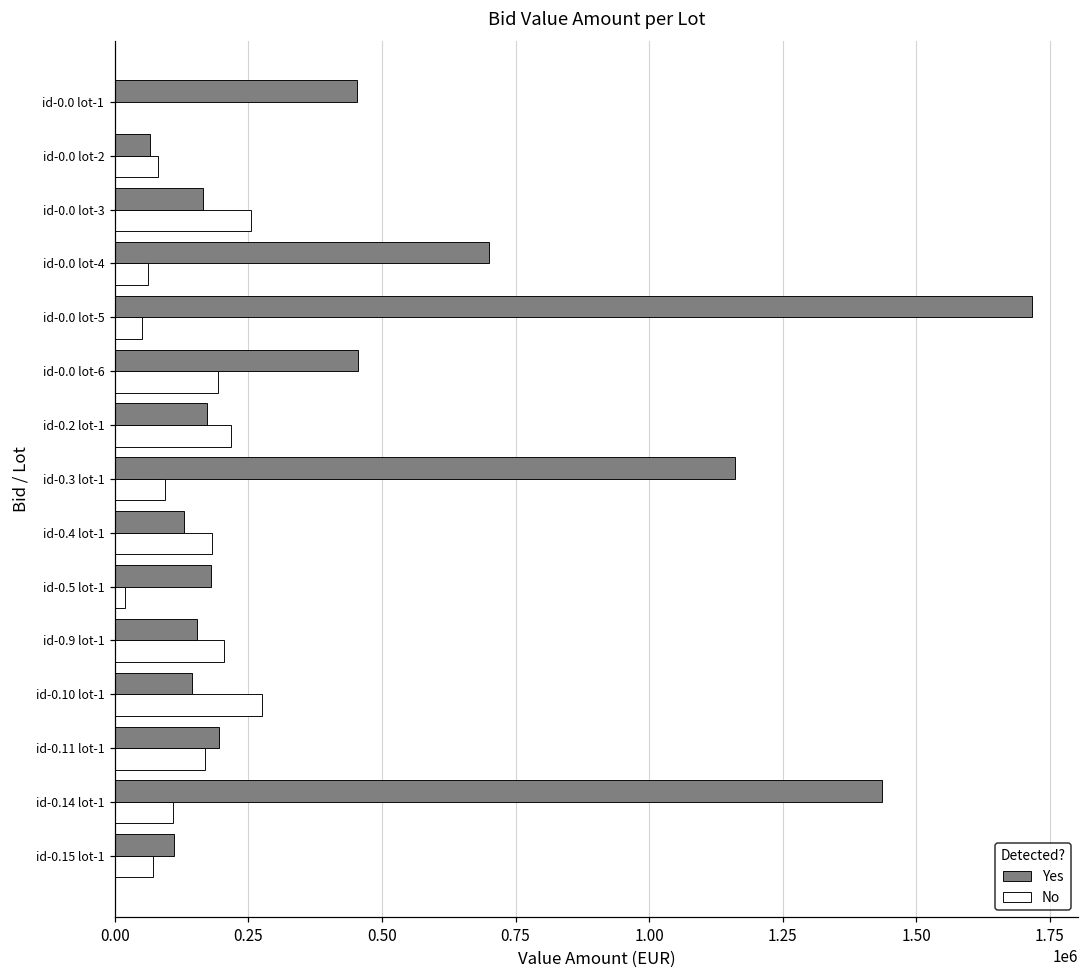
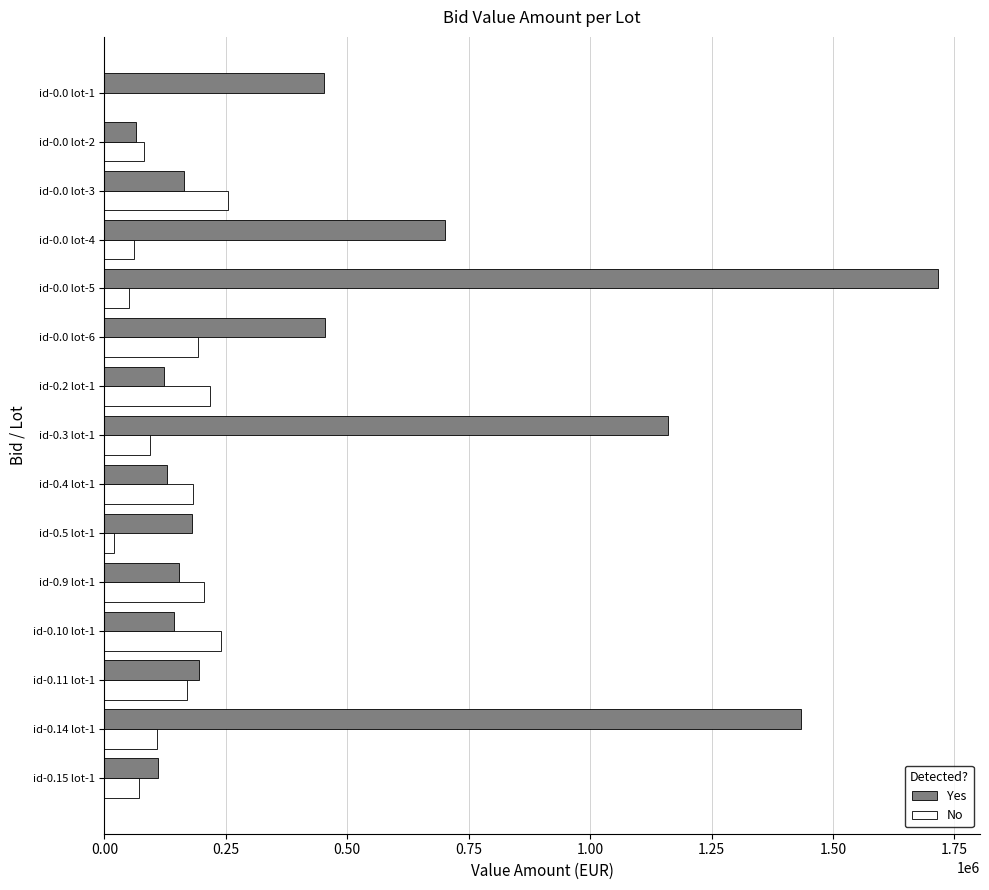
  {
    "Yes": {
      "id-0.0 lot-1": 450000,
      "id-0.0 lot-2": 60000,
      "id-0.0 lot-3": 160000,
      "id-0.0 lot-4": 700000,
      "id-0.0 lot-5": 1720000,
      "id-0.0 lot-6": 450000,
-     "id-0.2 lot-1": 170000,
+     "id-0.2 lot-1": 120000,
      "id-0.3 lot-1": 1160000,
      "id-0.4 lot-1": 130000,
      "id-0.5 lot-1": 180000,
      "id-0.9 lot-1": 150000,
      "id-0.10 lot-1": 140000,
      "id-0.11 lot-1": 190000,
      "id-0.14 lot-1": 1430000,
      "id-0.15 lot-1": 110000
    },
    "No": {
      "id-0.0 lot-1": 0,
      "id-0.0 lot-2": 80000,
      "id-0.0 lot-3": 250000,
      "id-0.0 lot-4": 60000,
      "id-0.0 lot-5": 50000,
      "id-0.0 lot-6": 190000,
      "id-0.2 lot-1": 220000,
      "id-0.3 lot-1": 90000,
      "id-0.4 lot-1": 180000,
      "id-0.5 lot-1": 20000,
      "id-0.9 lot-1": 200000,
-     "id-0.10 lot-1": 280000,
+     "id-0.10 lot-1": 240000,
      "id-0.11 lot-1": 170000,
      "id-0.14 lot-1": 110000,
      "id-0.15 lot-1": 70000
    }
  }
